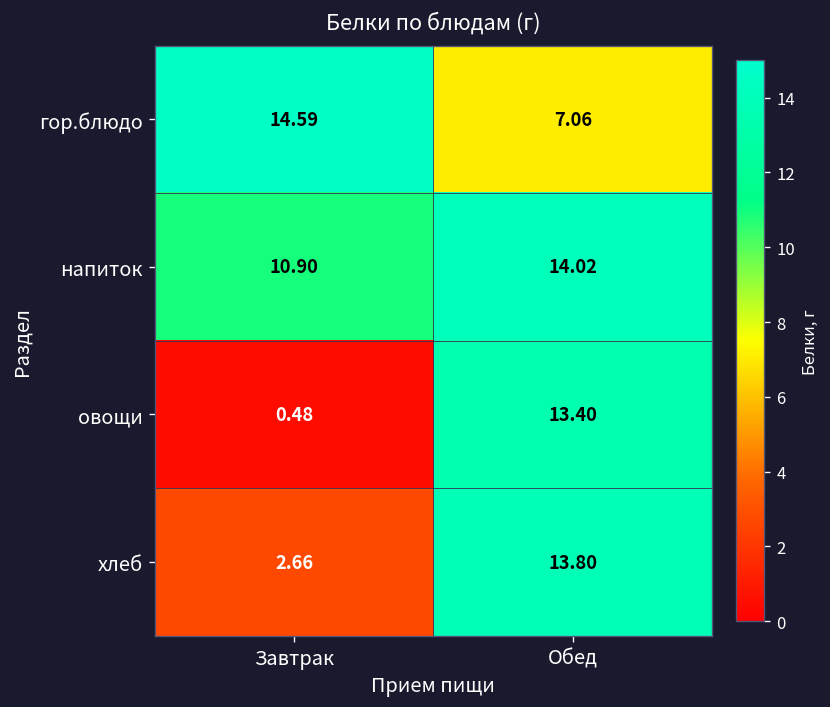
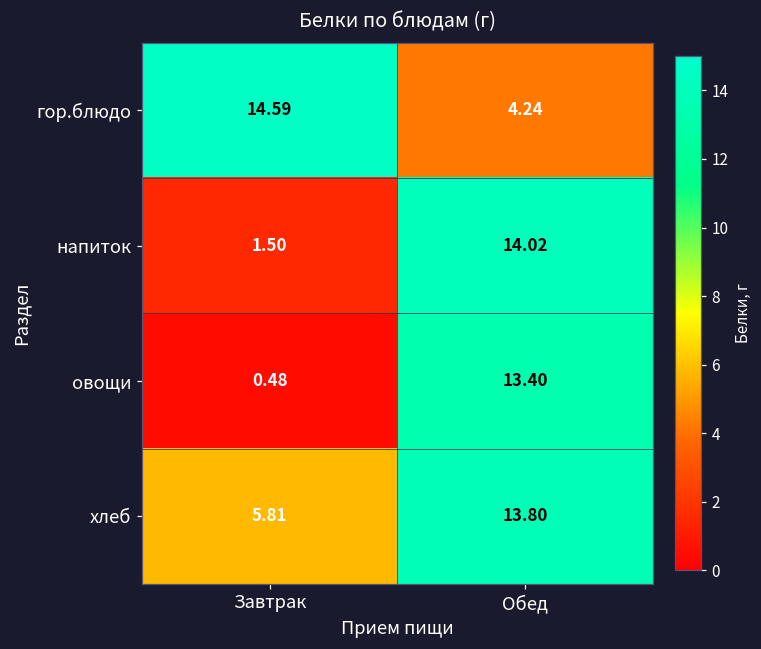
  {
    "гор.блюдо": {
      "Завтрак": 14.59,
-     "Обед": 7.06
+     "Обед": 4.24
    },
    "напиток": {
-     "Завтрак": 10.90,
+     "Завтрак": 1.50,
      "Обед": 14.02
    },
    "овощи": {
      "Завтрак": 0.48,
      "Обед": 13.40
    },
    "хлеб": {
-     "Завтрак": 2.66,
+     "Завтрак": 5.81,
      "Обед": 13.80
    }
  }
